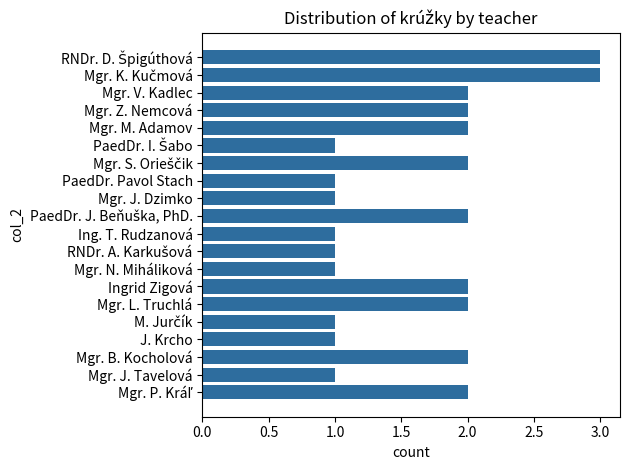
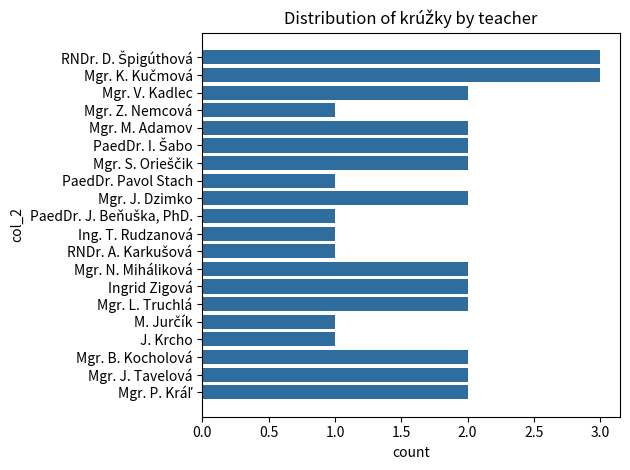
  {
    "RNDr. D. Špigúthová": 3,
    "Mgr. K. Kučmová": 3,
    "Mgr. V. Kadlec": 2,
-   "Mgr. Z. Nemcová": 2,
+   "Mgr. Z. Nemcová": 1,
    "Mgr. M. Adamov": 2,
-   "PaedDr. I. Šabo": 1,
+   "PaedDr. I. Šabo": 2,
    "Mgr. S. Orieščik": 2,
    "PaedDr. Pavol Stach": 1,
-   "Mgr. J. Dzimko": 1,
-   "PaedDr. J. Beňuška, PhD.": 2,
+   "Mgr. J. Dzimko": 2,
+   "PaedDr. J. Beňuška, PhD.": 1,
    "Ing. T. Rudzanová": 1,
    "RNDr. A. Karkušová": 1,
-   "Mgr. N. Miháliková": 1,
+   "Mgr. N. Miháliková": 2,
    "Ingrid Zigová": 2,
    "Mgr. L. Truchlá": 2,
    "M. Jurčík": 1,
    "J. Krcho": 1,
    "Mgr. B. Kocholová": 2,
-   "Mgr. J. Tavelová": 1,
+   "Mgr. J. Tavelová": 2,
    "Mgr. P. Kráľ": 2
  }
